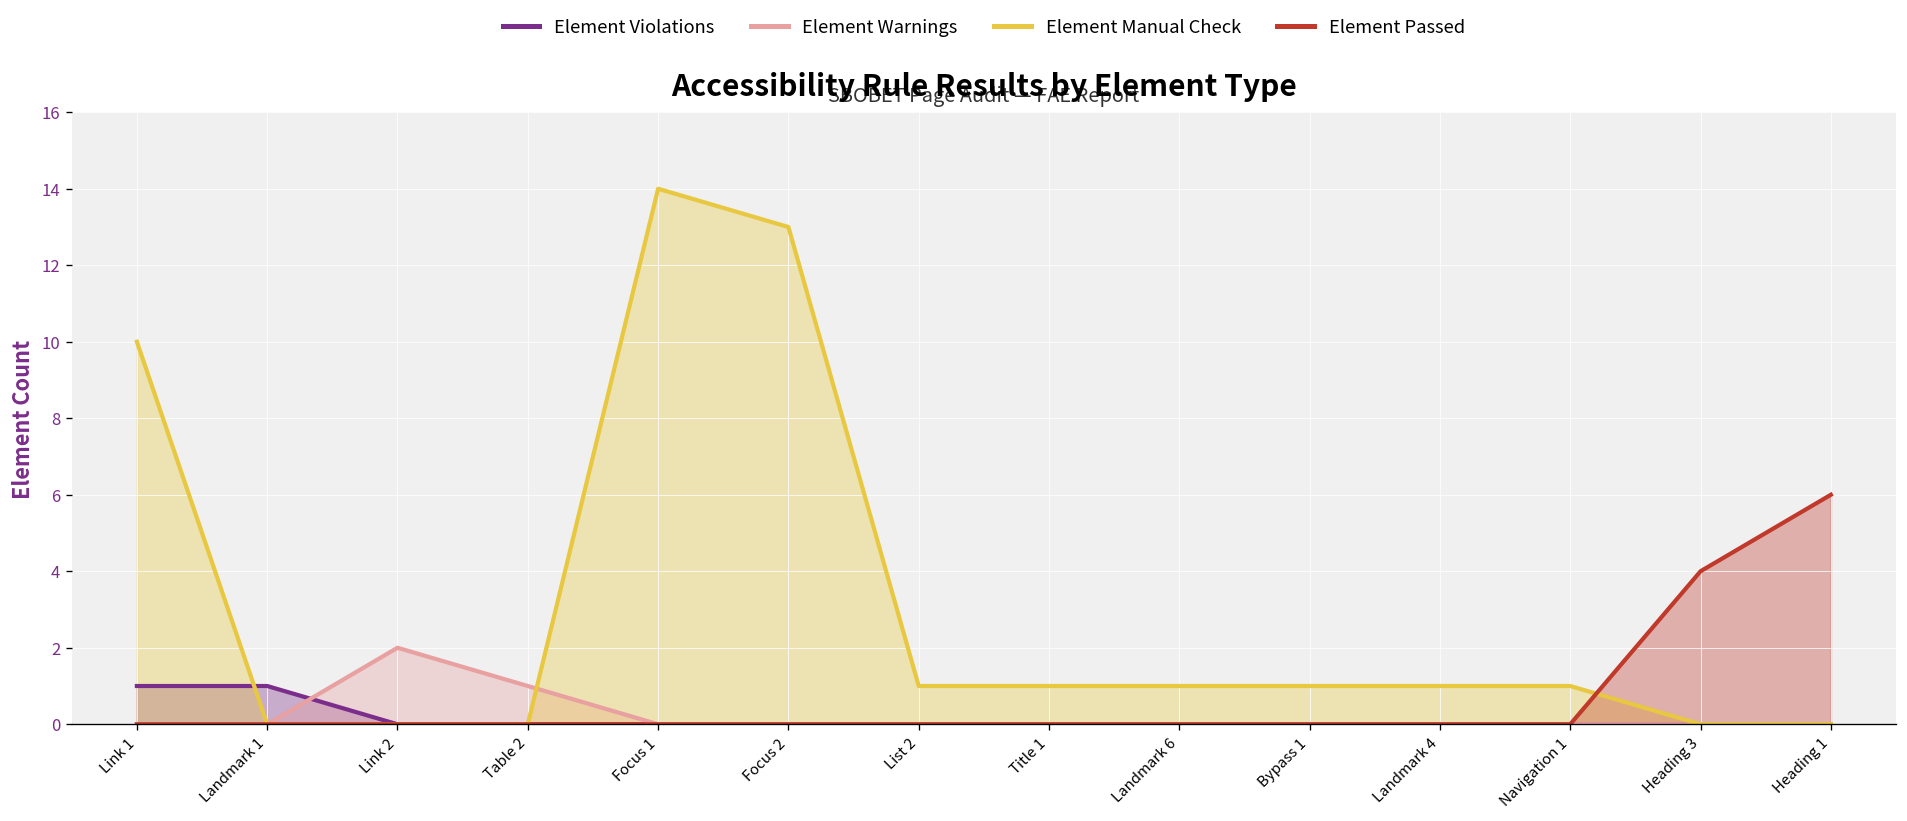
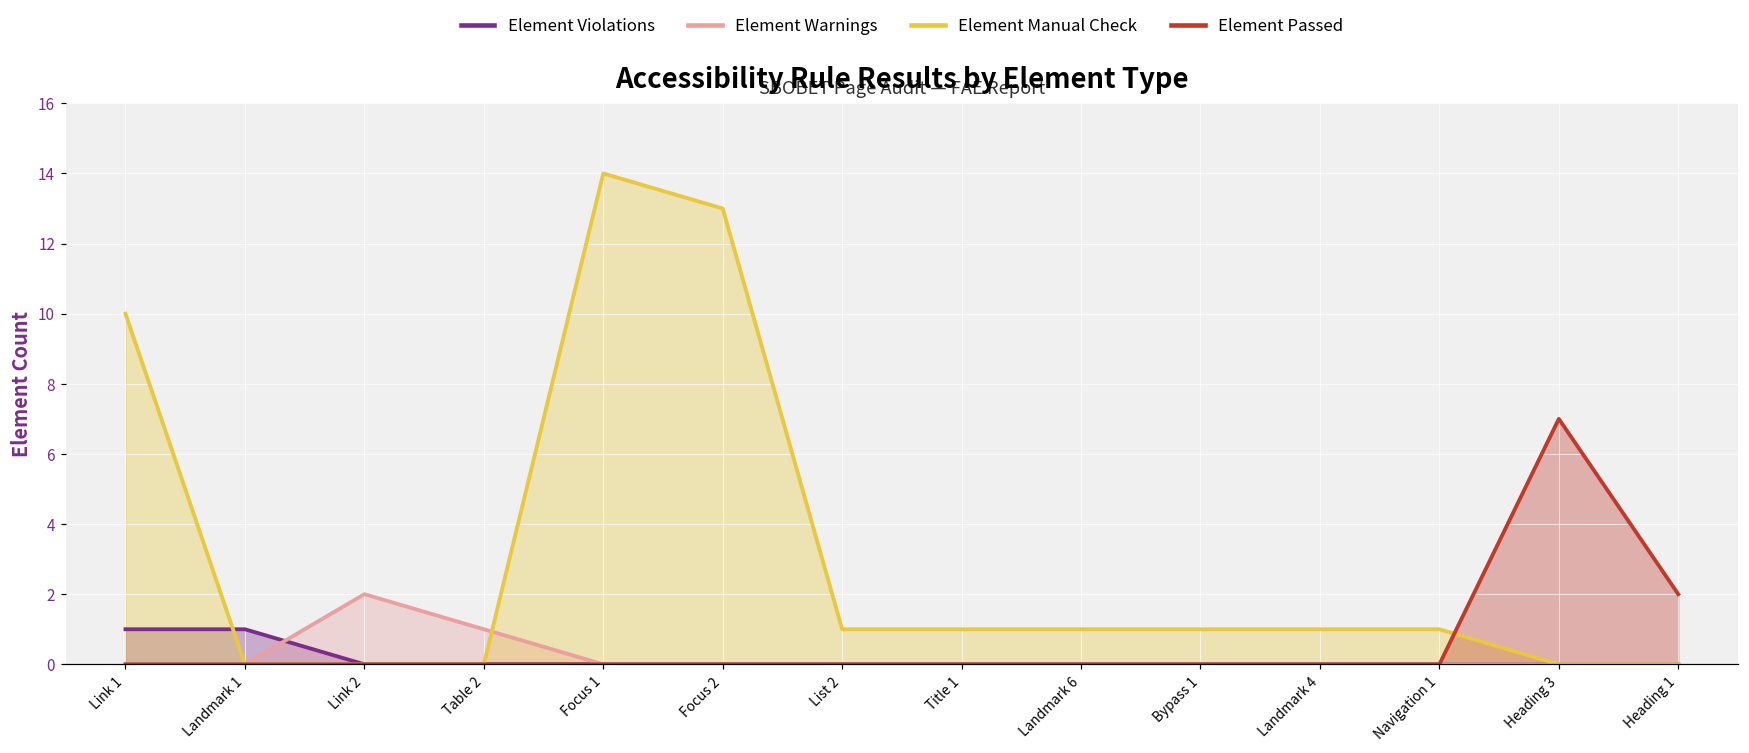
  {
    "Element Violations": {
      "Link 1": 1,
      "Landmark 1": 1
    },
    "Element Passed": {
-     "Heading 3": 4,
-     "Heading 1": 6
+     "Heading 3": 7,
+     "Heading 1": 2
    }
  }
